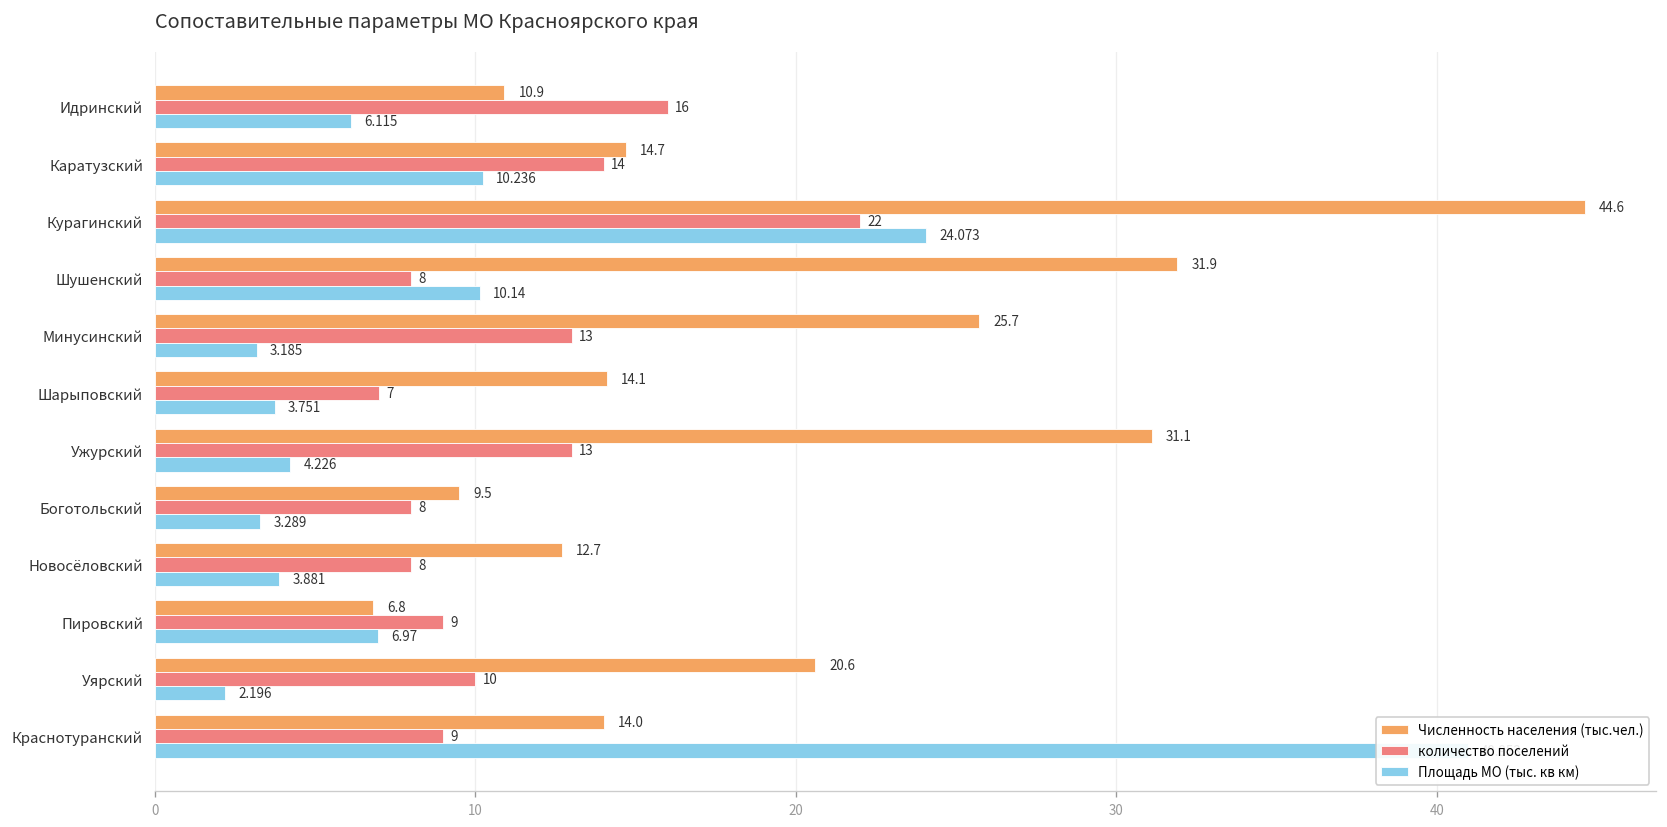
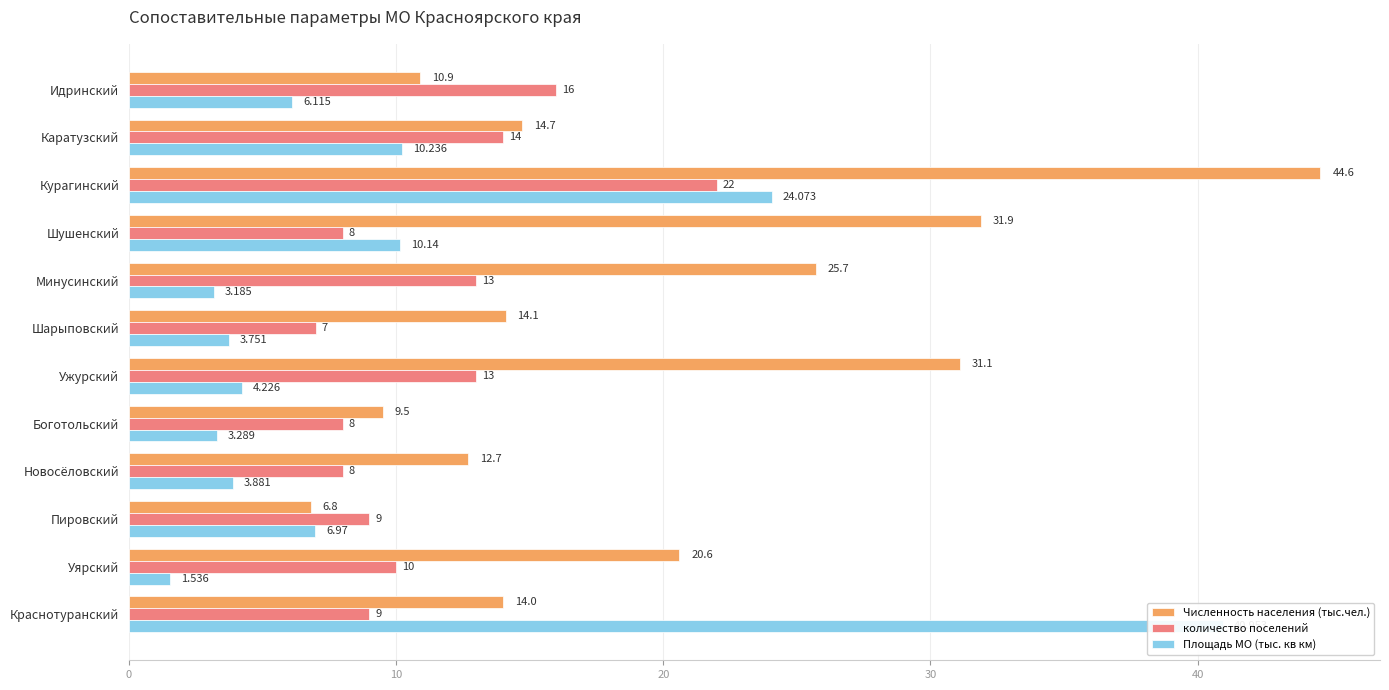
  {
    "Площадь МО (тыс. кв км)": {
      "Идринский": 6.115,
      "Каратузский": 10.236,
      "Курагинский": 24.073,
      "Шушенский": 10.14,
      "Минусинский": 3.185,
      "Шарыповский": 3.751,
      "Ужурский": 4.226,
      "Боготольский": 3.289,
      "Новосёловский": 3.881,
      "Пировский": 6.97,
-     "Уярский": 2.196
+     "Уярский": 1.536
    }
  }
